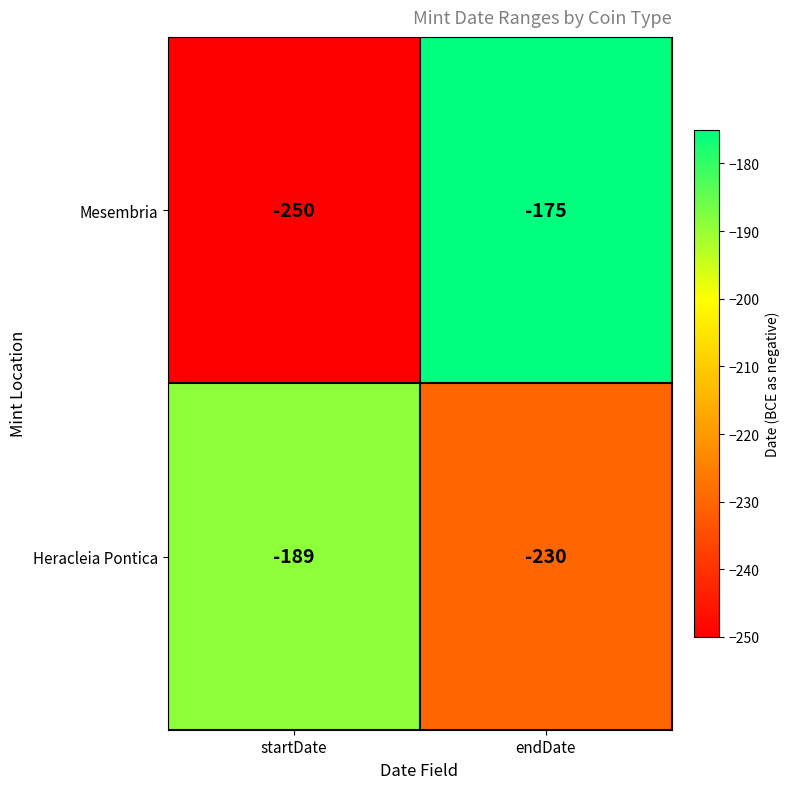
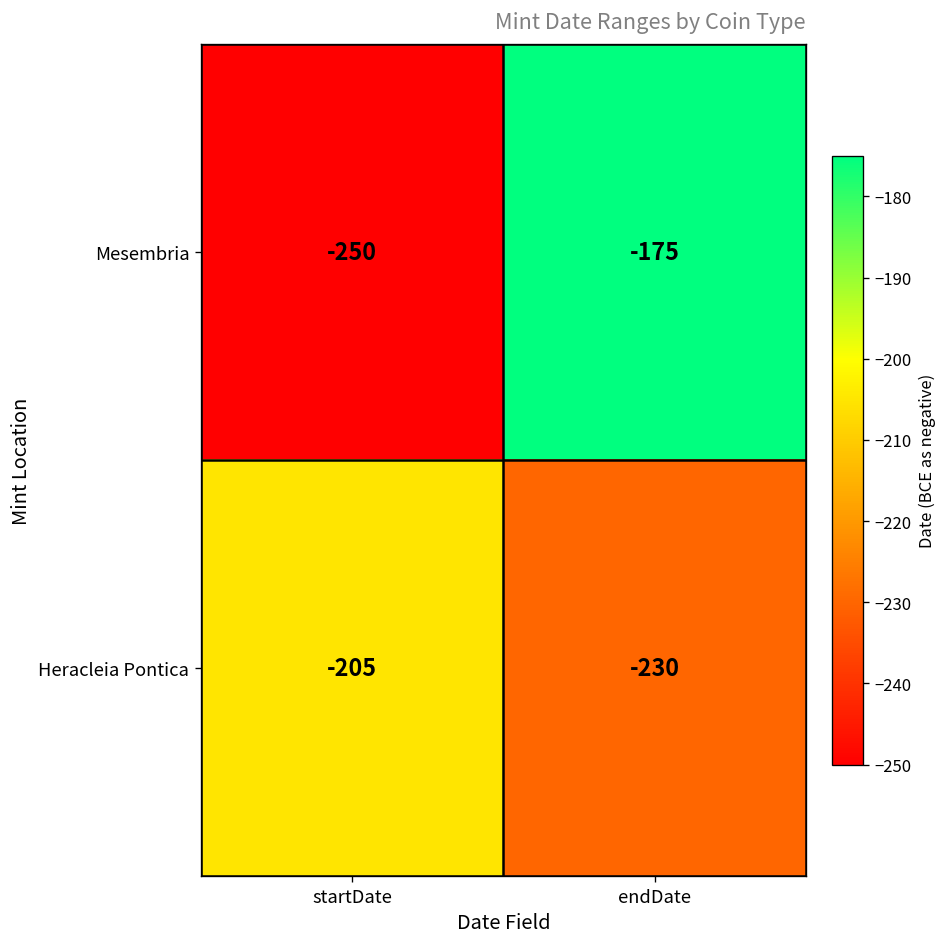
  {
    "Mesembria": {
      "startDate": -250,
      "endDate": -175
    },
    "Heracleia Pontica": {
-     "startDate": -189,
+     "startDate": -205,
      "endDate": -230
    }
  }
